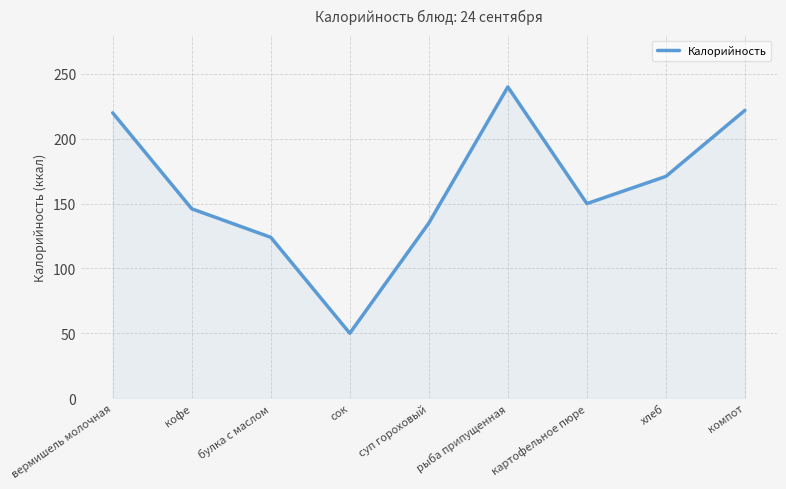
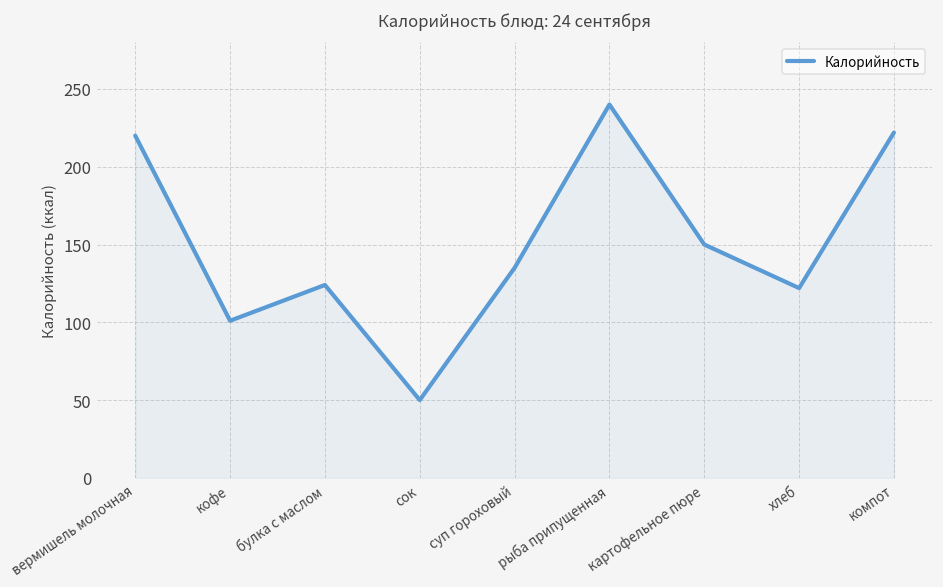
  {
    "вермишель молочная": 220,
-   "кофе": 146,
+   "кофе": 101,
    "булка с маслом": 124,
    "сок": 50,
    "суп гороховый": 135,
    "рыба припущенная": 240,
    "картофельное пюре": 150,
-   "хлеб": 171,
+   "хлеб": 122,
    "компот": 222
  }
